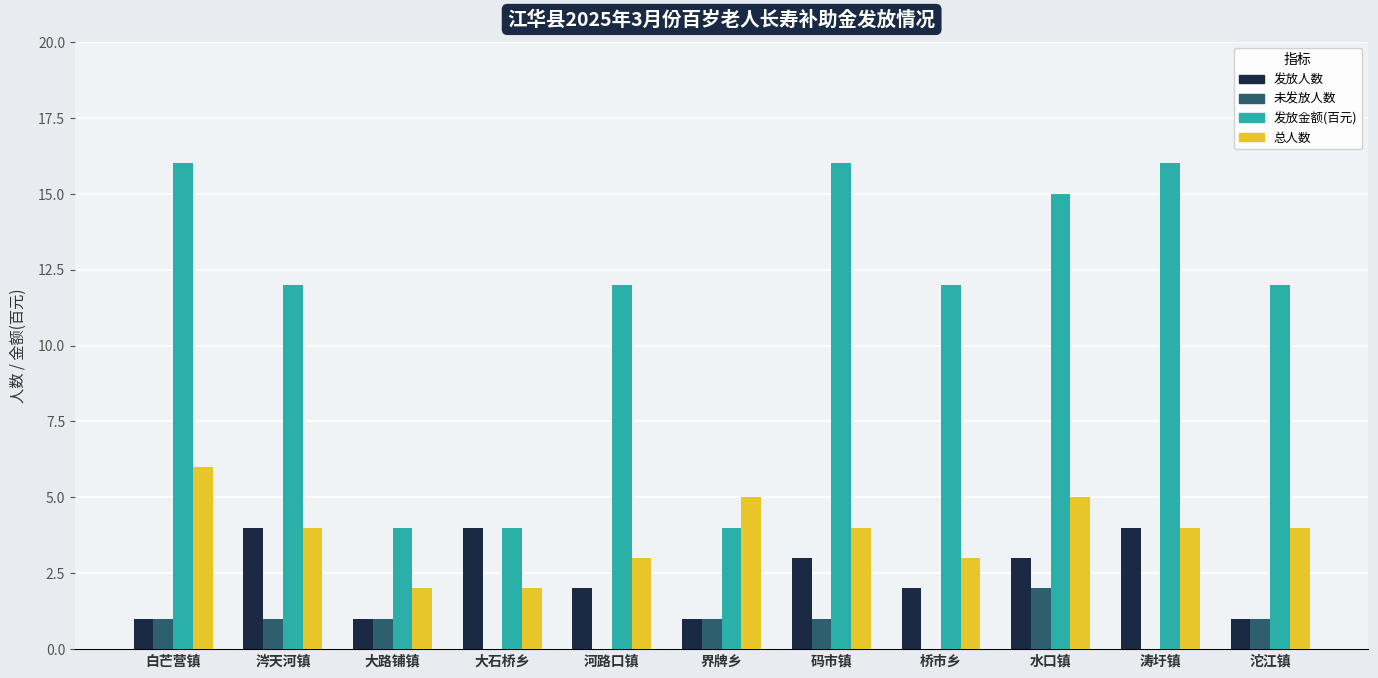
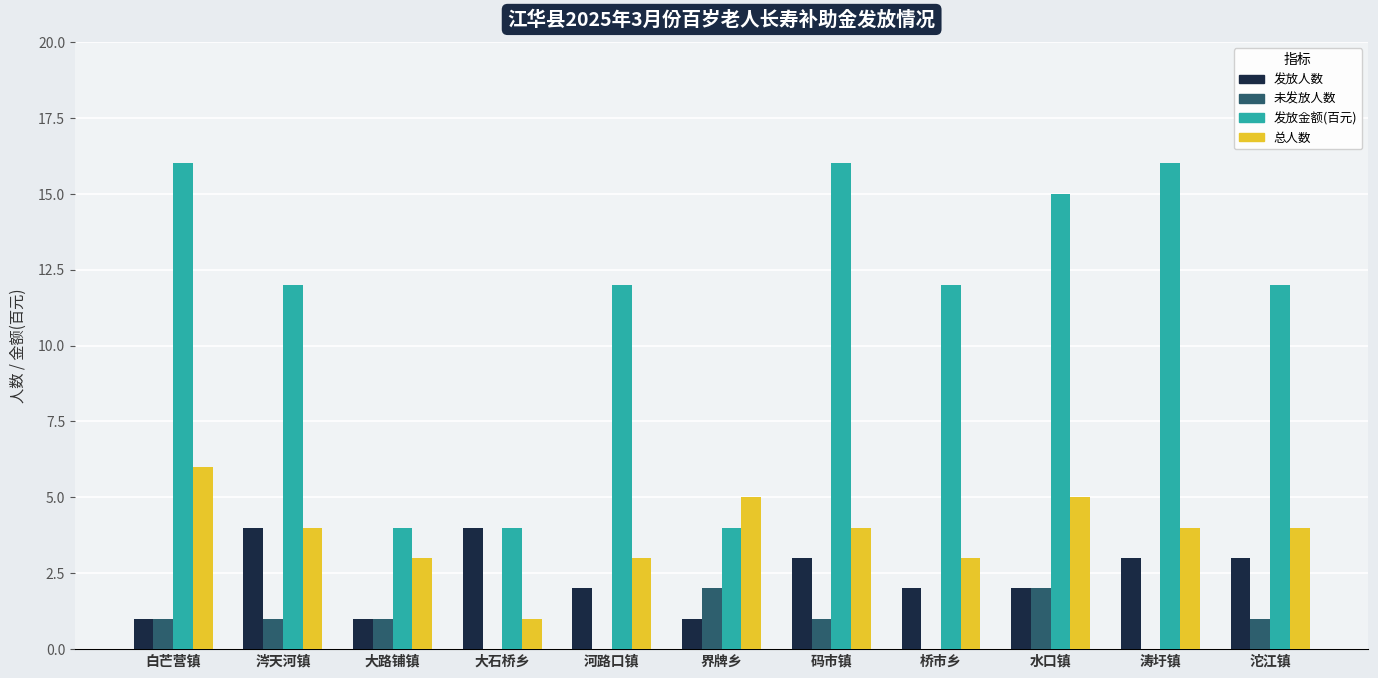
  {
    "发放人数": {
      "白芒营镇": 1,
      "涔天河镇": 4,
      "大路铺镇": 1,
      "大石桥乡": 4,
      "河路口镇": 2,
      "界牌乡": 1,
      "码市镇": 3,
      "桥市乡": 2,
-     "水口镇": 3,
-     "涛圩镇": 4,
-     "沱江镇": 1
+     "水口镇": 2,
+     "涛圩镇": 3,
+     "沱江镇": 3
    },
    "未发放人数": {
      "白芒营镇": 1,
      "涔天河镇": 1,
      "大路铺镇": 1,
      "大石桥乡": 0,
      "河路口镇": 0,
-     "界牌乡": 1,
+     "界牌乡": 2,
      "码市镇": 1,
      "桥市乡": 0,
      "水口镇": 2,
      "涛圩镇": 0,
      "沱江镇": 1
    },
    "发放金额(百元)": {
      "白芒营镇": 16,
      "涔天河镇": 12,
      "大路铺镇": 4,
      "大石桥乡": 4,
      "河路口镇": 12,
      "界牌乡": 4,
      "码市镇": 16,
      "桥市乡": 12,
      "水口镇": 15,
      "涛圩镇": 16,
      "沱江镇": 12
    },
    "总人数": {
      "白芒营镇": 6,
      "涔天河镇": 4,
-     "大路铺镇": 2,
-     "大石桥乡": 2,
+     "大路铺镇": 3,
+     "大石桥乡": 1,
      "河路口镇": 3,
      "界牌乡": 5,
      "码市镇": 4,
      "桥市乡": 3,
      "水口镇": 5,
      "涛圩镇": 4,
      "沱江镇": 4
    }
  }
